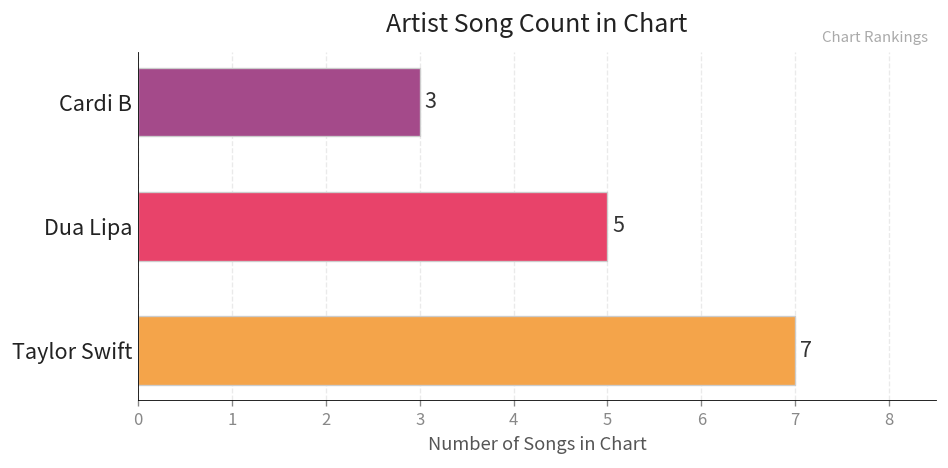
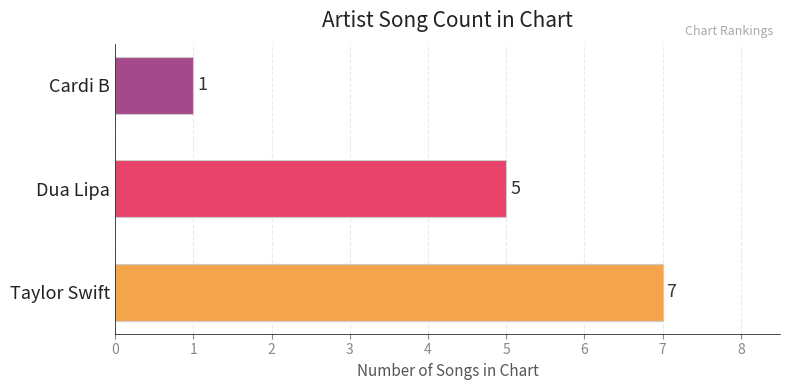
  {
-   "Cardi B": 3,
+   "Cardi B": 1,
    "Dua Lipa": 5,
    "Taylor Swift": 7
  }
